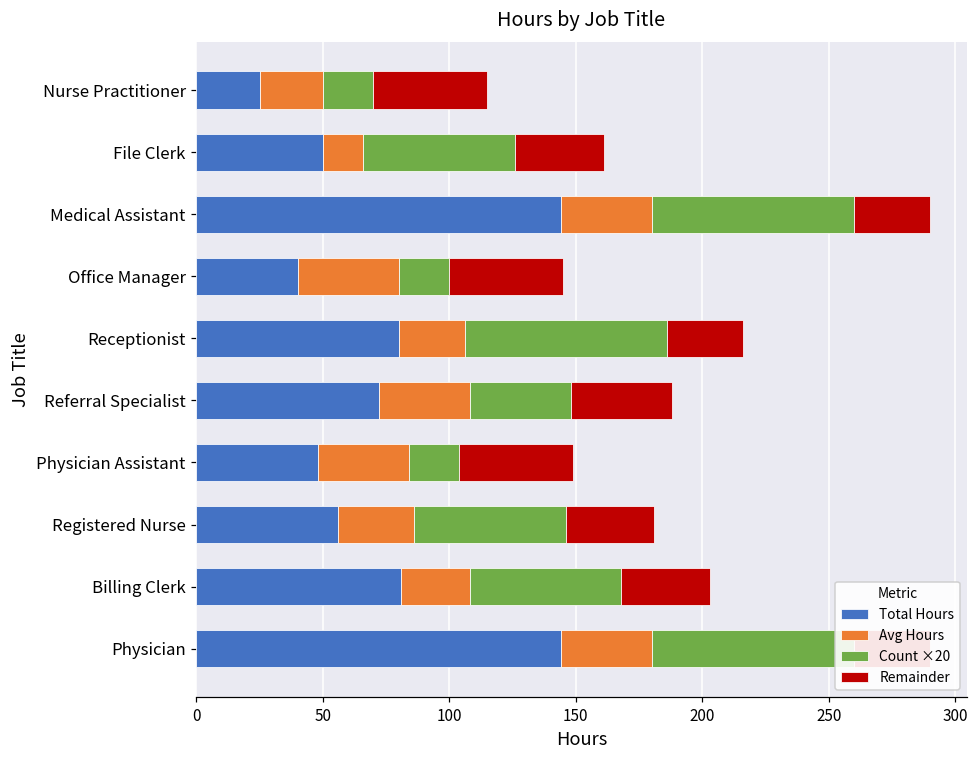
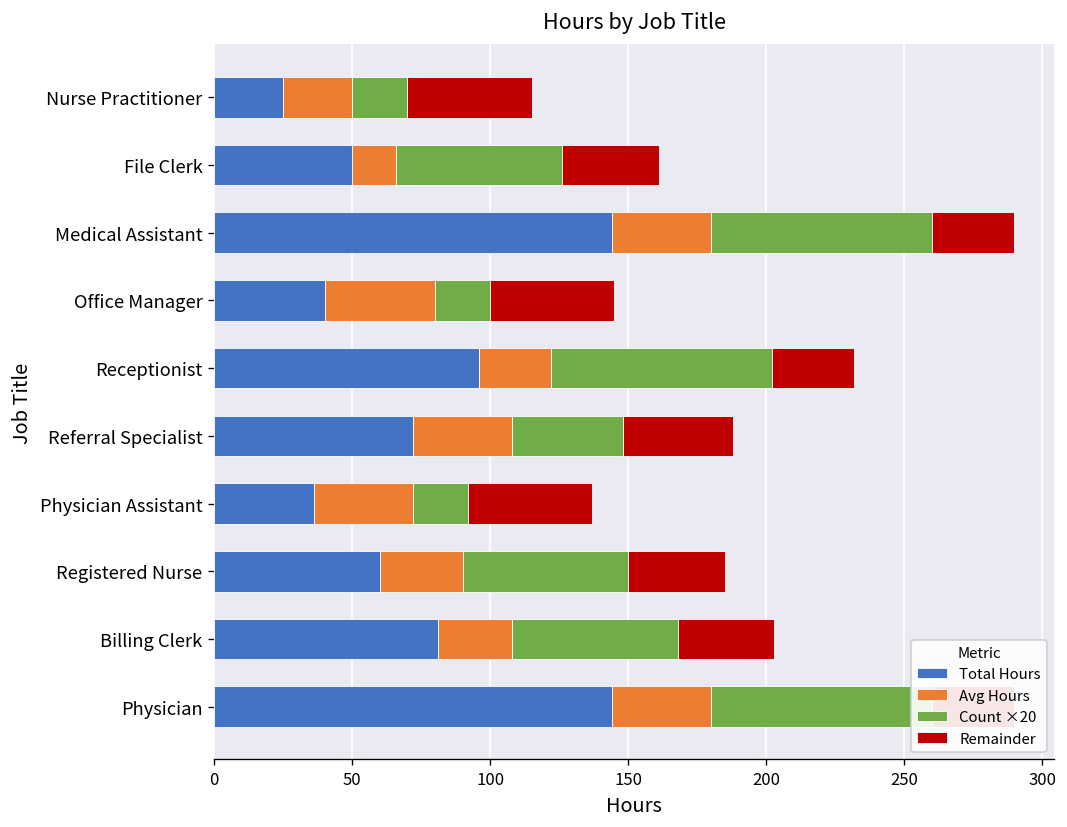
  {
    "Total Hours": {
      "Nurse Practitioner": 25,
      "File Clerk": 50,
      "Medical Assistant": 144,
      "Office Manager": 40,
-     "Receptionist": 80,
+     "Receptionist": 96,
      "Referral Specialist": 72,
-     "Physician Assistant": 48,
-     "Registered Nurse": 56,
+     "Physician Assistant": 36,
+     "Registered Nurse": 60,
      "Billing Clerk": 81,
      "Physician": 144
    },
    "Avg Hours": {
      "Nurse Practitioner": 25,
      "File Clerk": 16,
      "Medical Assistant": 36,
      "Office Manager": 40,
      "Receptionist": 26,
      "Referral Specialist": 36,
      "Physician Assistant": 36,
      "Registered Nurse": 30,
      "Billing Clerk": 27,
      "Physician": 36
    },
    "Count ×20": {
      "Nurse Practitioner": 20,
      "File Clerk": 60,
      "Medical Assistant": 80,
      "Office Manager": 20,
      "Receptionist": 80,
      "Referral Specialist": 40,
      "Physician Assistant": 20,
      "Registered Nurse": 60,
      "Billing Clerk": 60
    },
    "Remainder": {
      "Nurse Practitioner": 45,
      "File Clerk": 35,
      "Medical Assistant": 30,
      "Office Manager": 45,
      "Receptionist": 30,
      "Referral Specialist": 40,
      "Physician Assistant": 45,
      "Registered Nurse": 35,
      "Billing Clerk": 35
    }
  }
